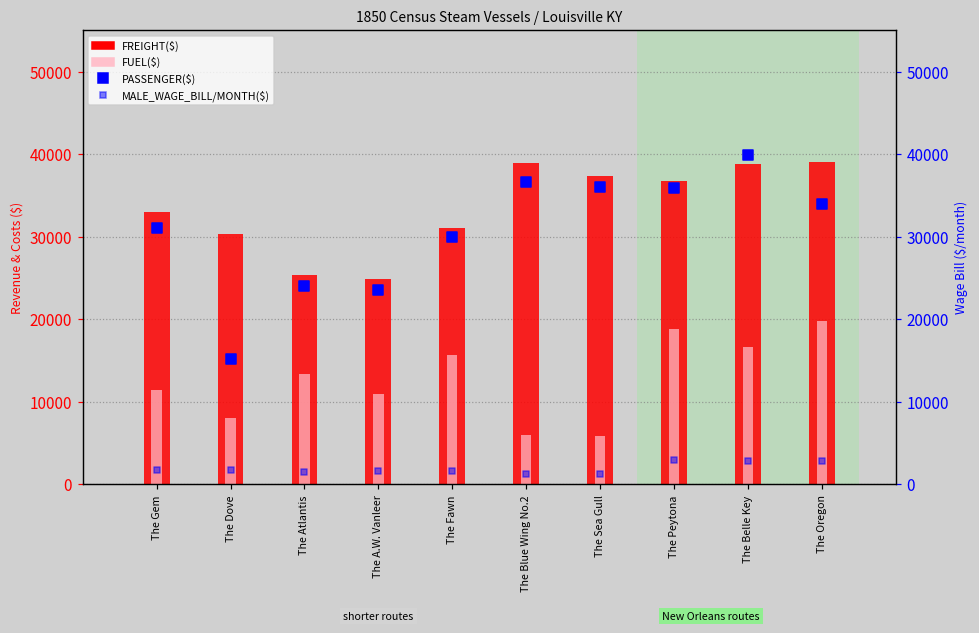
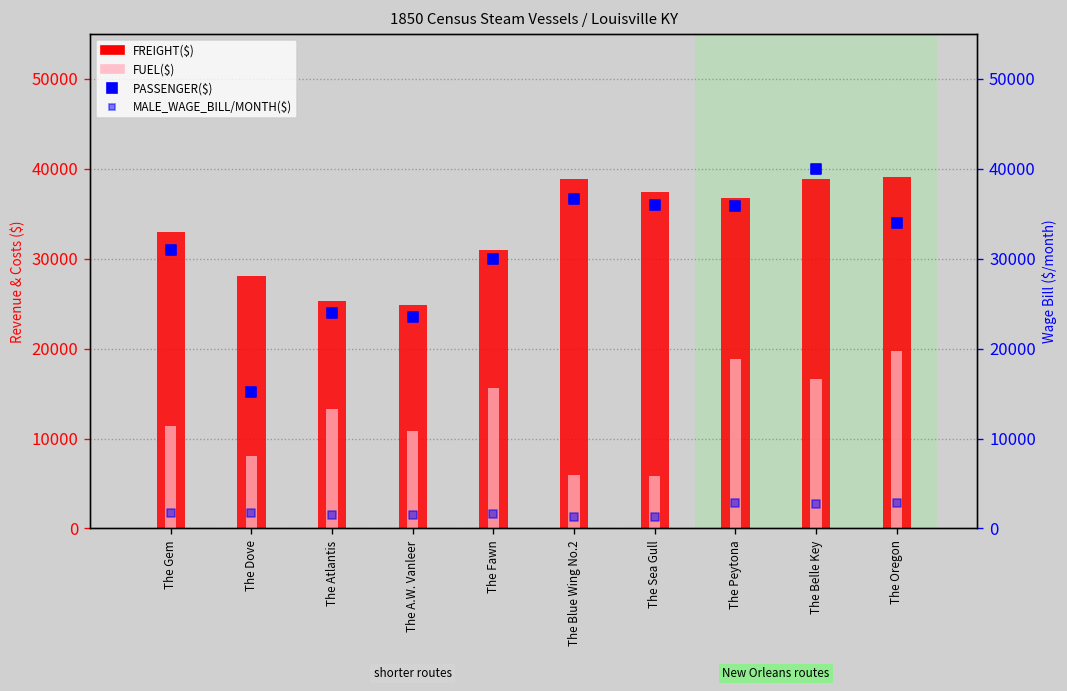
  {
    "FREIGHT($)": {
      "The Gem": 33000,
-     "The Dove": 30000,
+     "The Dove": 28000,
      "The Atlantis": 25000,
      "The A.W. Vanleer": 25000,
      "The Fawn": 31000,
      "The Blue Wing No.2": 39000,
      "The Sea Gull": 37000,
      "The Peytona": 37000,
      "The Belle Key": 39000,
      "The Oregon": 39000
    }
  }
